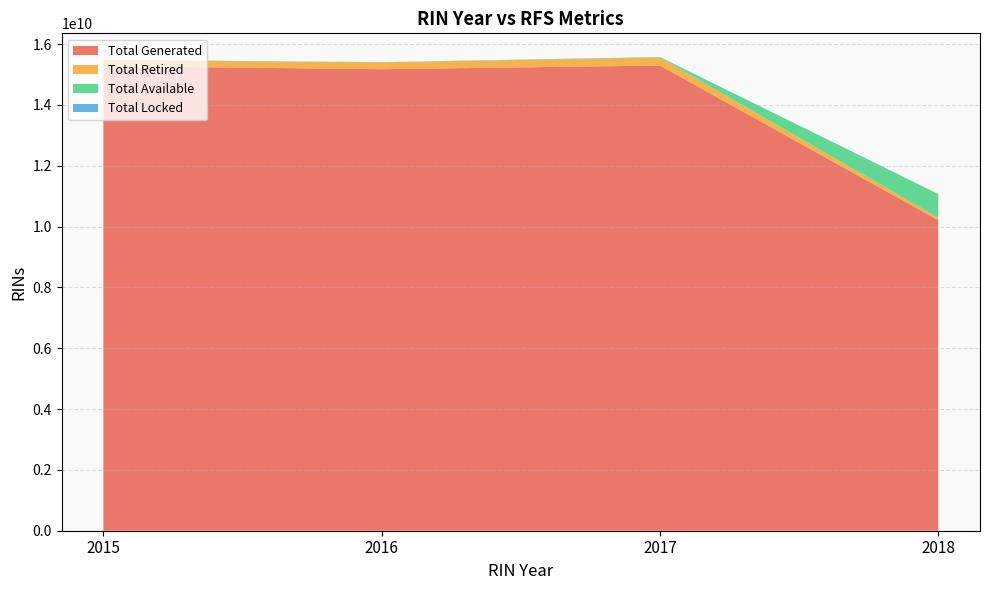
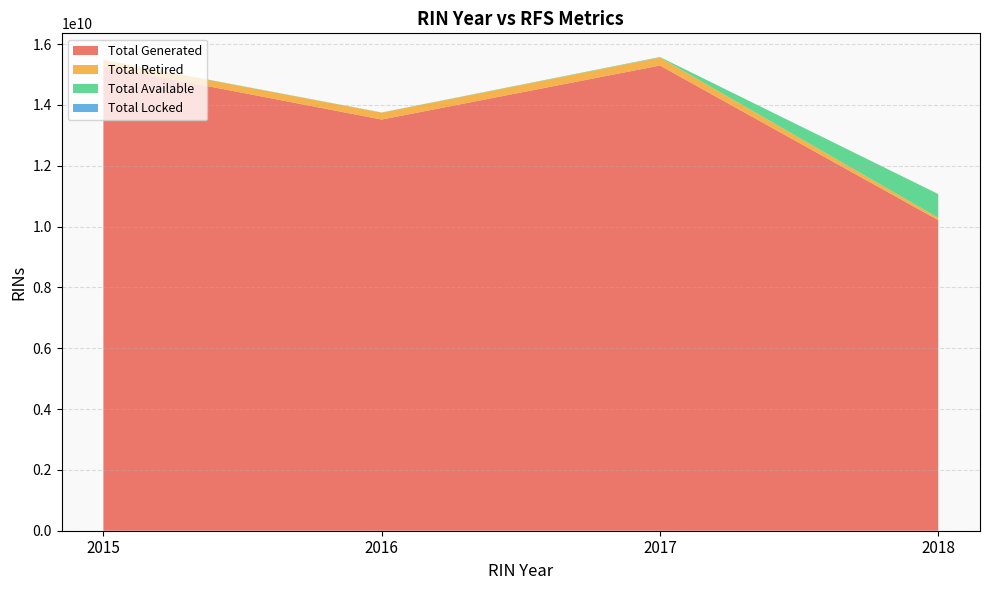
  {
    "Total Generated": {
-     "2016": 15200000000,
+     "2016": 13500000000,
      "2017": 15300000000
    }
  }
